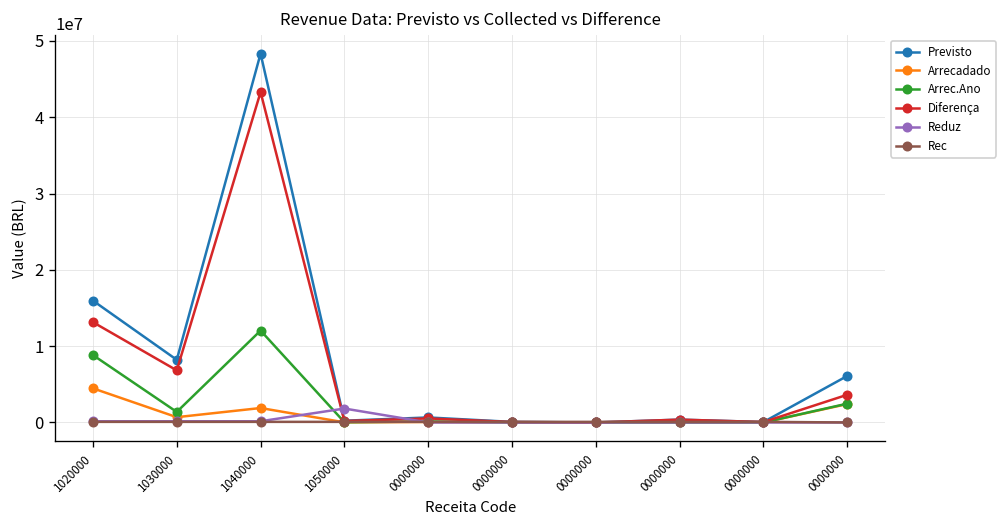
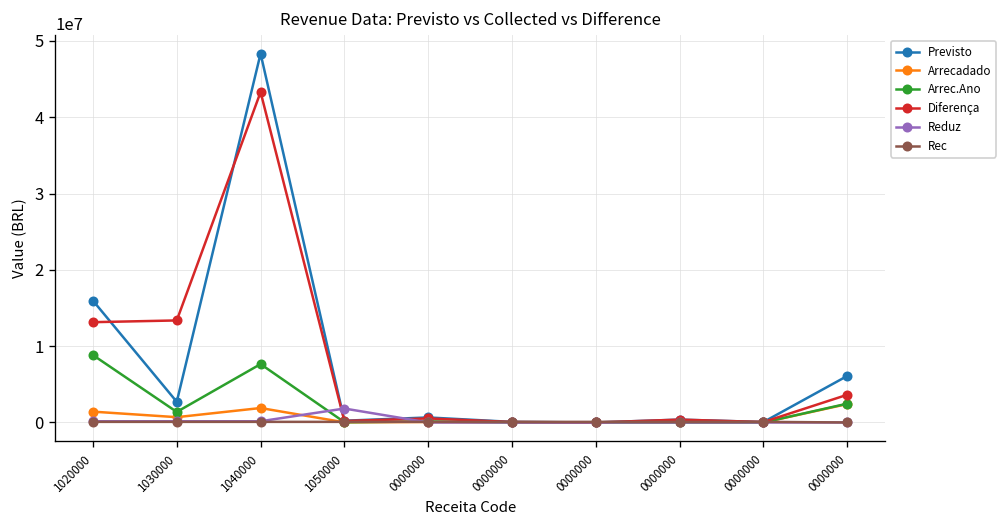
  {
    "Previsto": {
      "1020000": 16000000,
-     "1030000": 8000000,
+     "1030000": 3000000,
      "1040000": 48000000
    },
    "Arrecadado": {
-     "1020000": 4000000,
+     "1020000": 1000000,
      "1030000": 1000000,
      "1040000": 2000000
    },
    "Arrec.Ano": {
      "1020000": 9000000,
      "1030000": 1000000,
-     "1040000": 12000000
+     "1040000": 8000000
    },
    "Diferença": {
      "1020000": 13000000,
-     "1030000": 7000000,
+     "1030000": 13000000,
      "1040000": 43000000
    },
    "Reduz": {
      "1050000": 2000000
    }
  }
